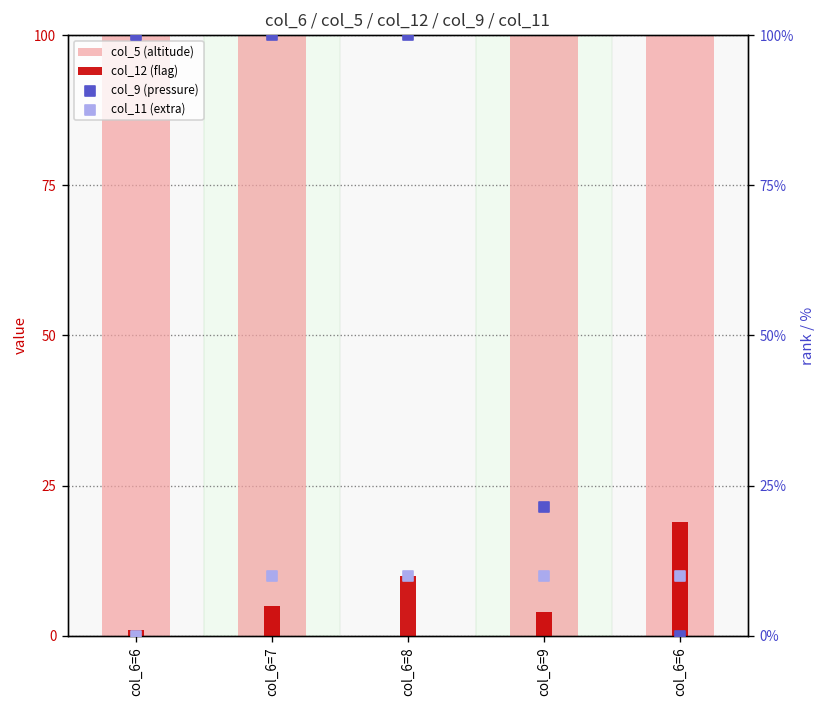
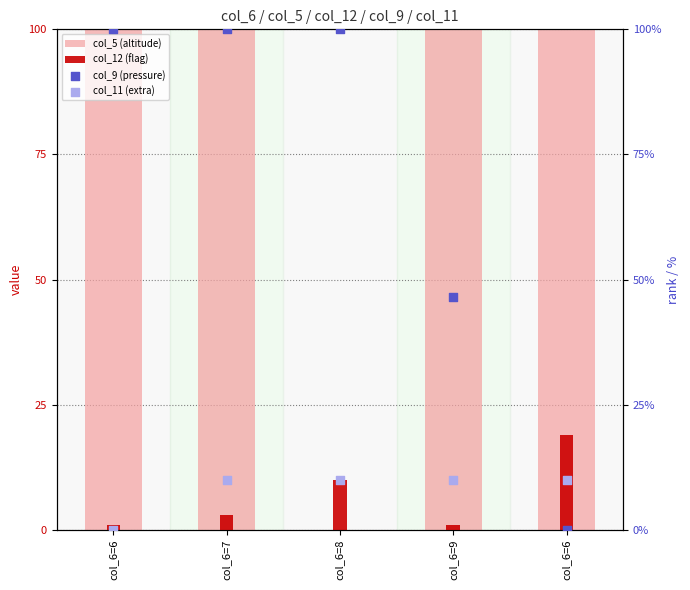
  {
    "col_5 (altitude)": {
      "col_6=8": "0"
    },
    "col_12 (flag)": {
-     "col_6=7": "5",
+     "col_6=7": "3",
      "col_6=8": "10",
-     "col_6=9": "4"
+     "col_6=9": "1"
    },
    "col_9 (pressure)": {
-     "col_6=9": "21%"
+     "col_6=9": "46%"
    }
  }
